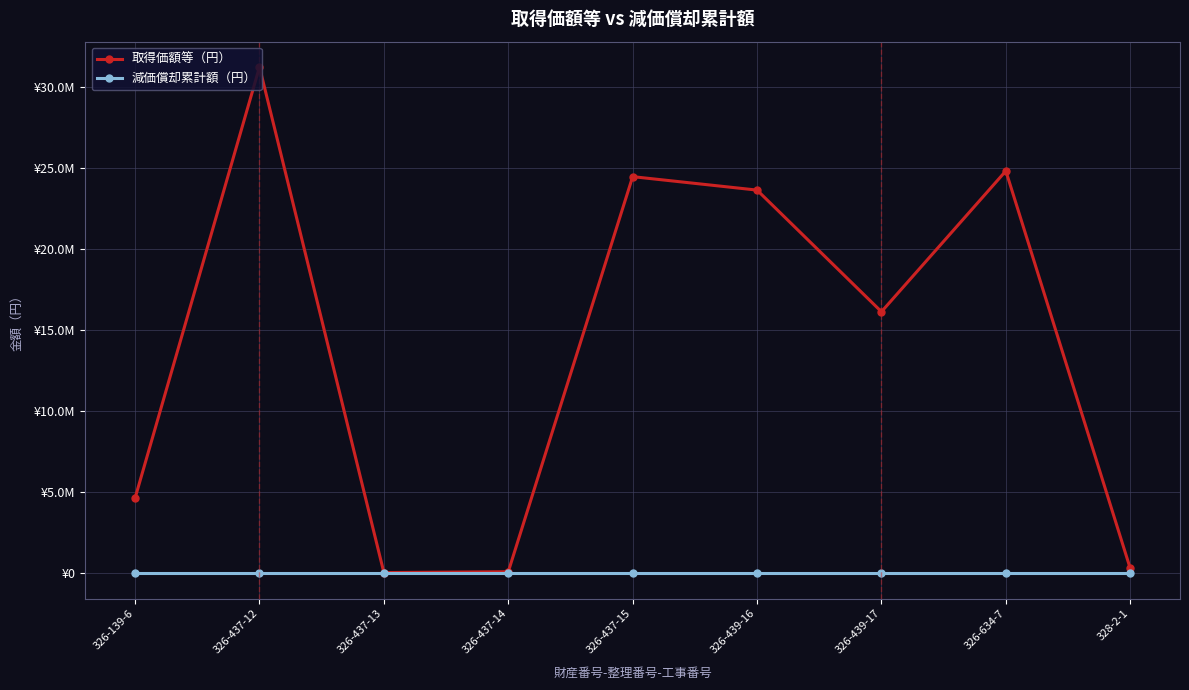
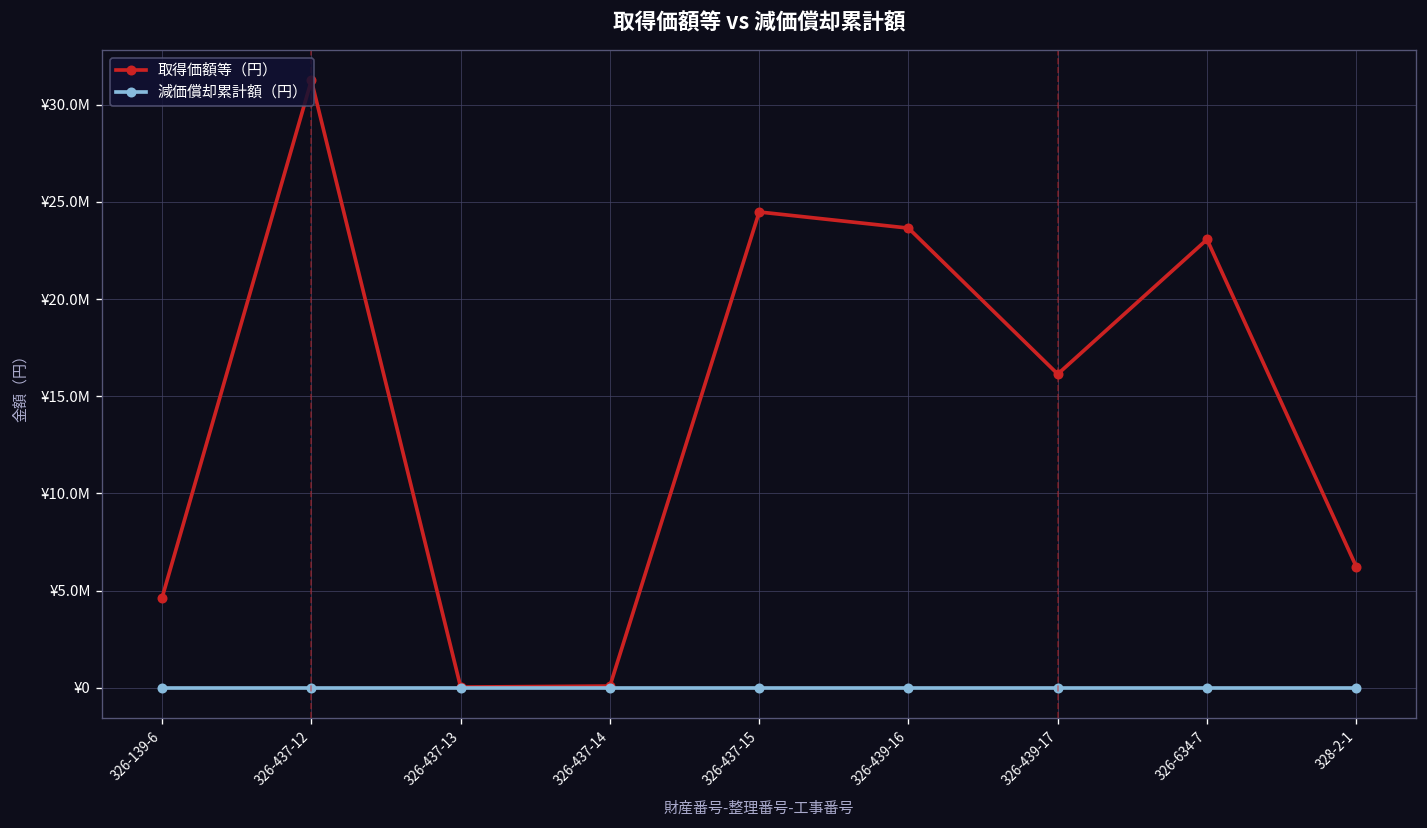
  {
    "取得価額等（円）": {
      "326-139-6": "¥4600000",
      "326-437-15": "¥24500000",
      "326-439-16": "¥23600000",
      "326-439-17": "¥16100000",
-     "326-634-7": "¥24800000",
-     "328-2-1": "¥300000"
+     "326-634-7": "¥23100000",
+     "328-2-1": "¥6200000"
    },
    "減価償却累計額（円）": {
      "326-139-6": "¥0",
      "326-437-12": "¥0",
      "326-437-15": "¥0",
      "326-439-16": "¥0",
      "326-439-17": "¥0",
      "326-634-7": "¥0",
      "328-2-1": "¥0"
    }
  }
